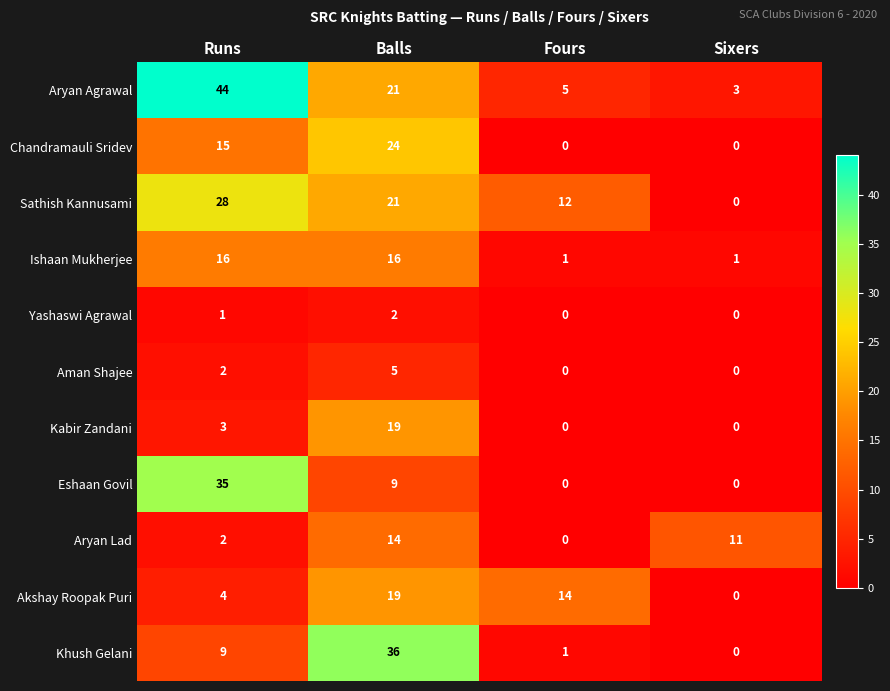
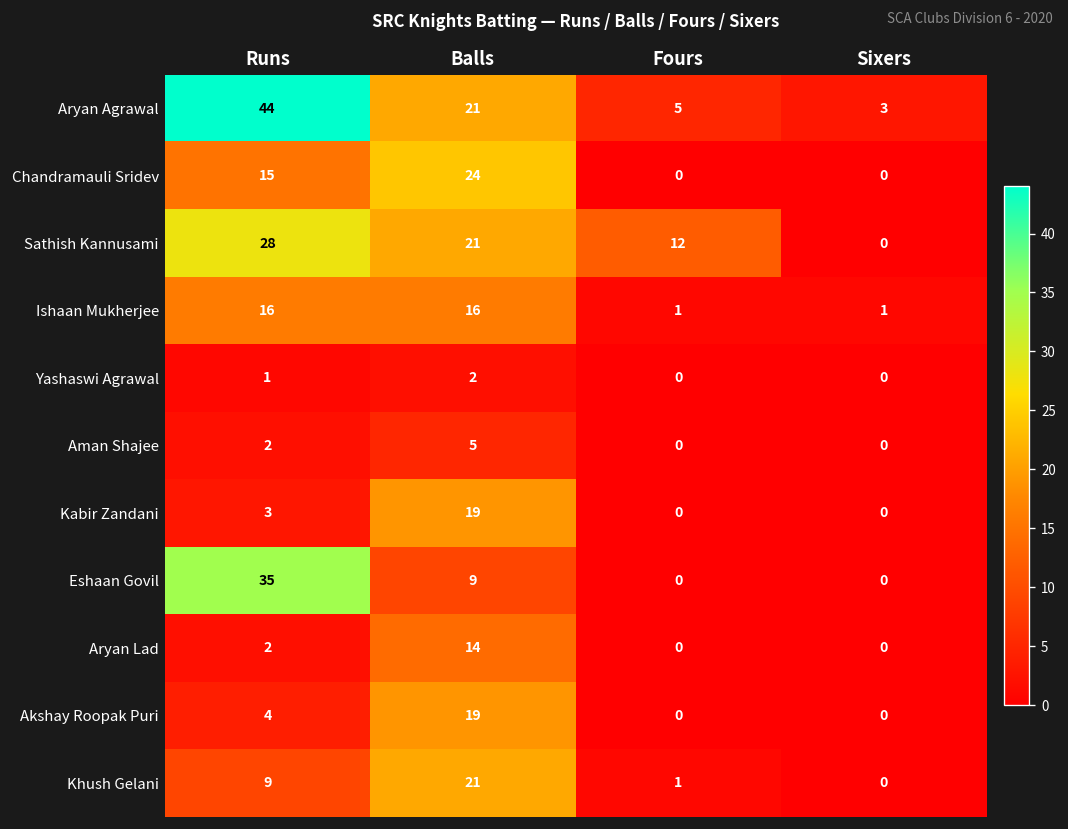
  {
    "Aryan Agrawal": {
      "Runs": 44,
      "Balls": 21,
      "Fours": 5,
      "Sixers": 3
    },
    "Chandramauli Sridev": {
      "Runs": 15,
      "Balls": 24,
      "Fours": 0,
      "Sixers": 0
    },
    "Sathish Kannusami": {
      "Runs": 28,
      "Balls": 21,
      "Fours": 12,
      "Sixers": 0
    },
    "Ishaan Mukherjee": {
      "Runs": 16,
      "Balls": 16,
      "Fours": 1,
      "Sixers": 1
    },
    "Yashaswi Agrawal": {
      "Runs": 1,
      "Balls": 2,
      "Fours": 0,
      "Sixers": 0
    },
    "Aman Shajee": {
      "Runs": 2,
      "Balls": 5,
      "Fours": 0,
      "Sixers": 0
    },
    "Kabir Zandani": {
      "Runs": 3,
      "Balls": 19,
      "Fours": 0,
      "Sixers": 0
    },
    "Eshaan Govil": {
      "Runs": 35,
      "Balls": 9,
      "Fours": 0,
      "Sixers": 0
    },
    "Aryan Lad": {
      "Runs": 2,
      "Balls": 14,
      "Fours": 0,
-     "Sixers": 11
+     "Sixers": 0
    },
    "Akshay Roopak Puri": {
      "Runs": 4,
      "Balls": 19,
-     "Fours": 14,
+     "Fours": 0,
      "Sixers": 0
    },
    "Khush Gelani": {
      "Runs": 9,
-     "Balls": 36,
+     "Balls": 21,
      "Fours": 1,
      "Sixers": 0
    }
  }
